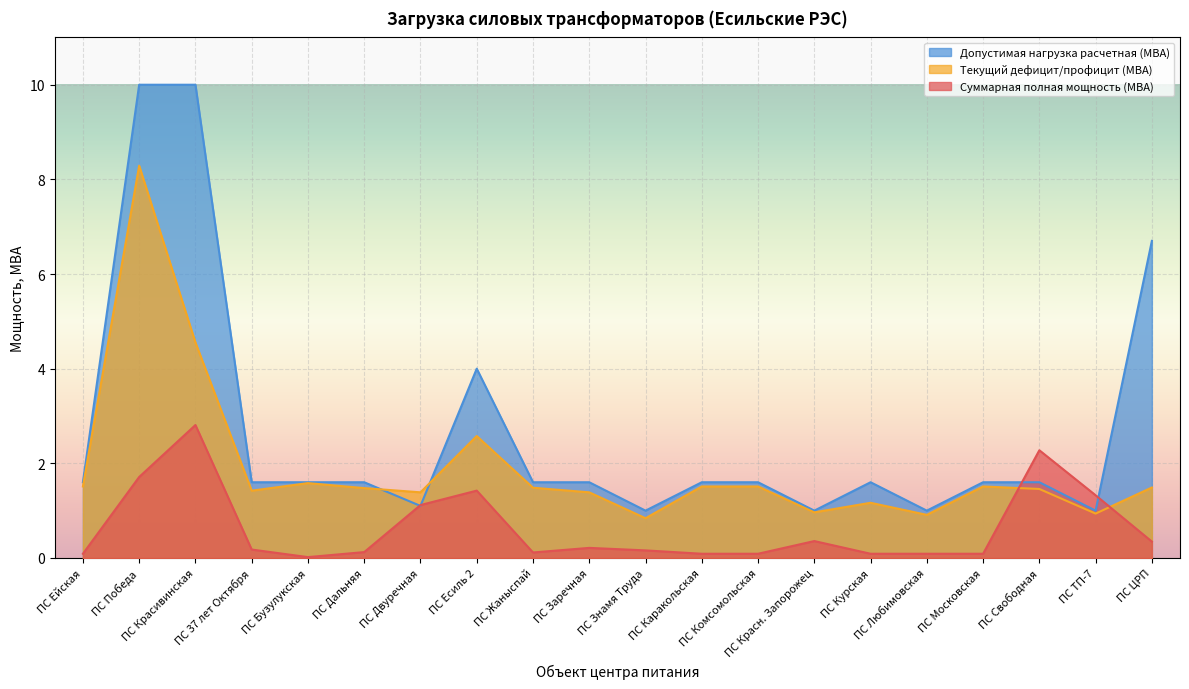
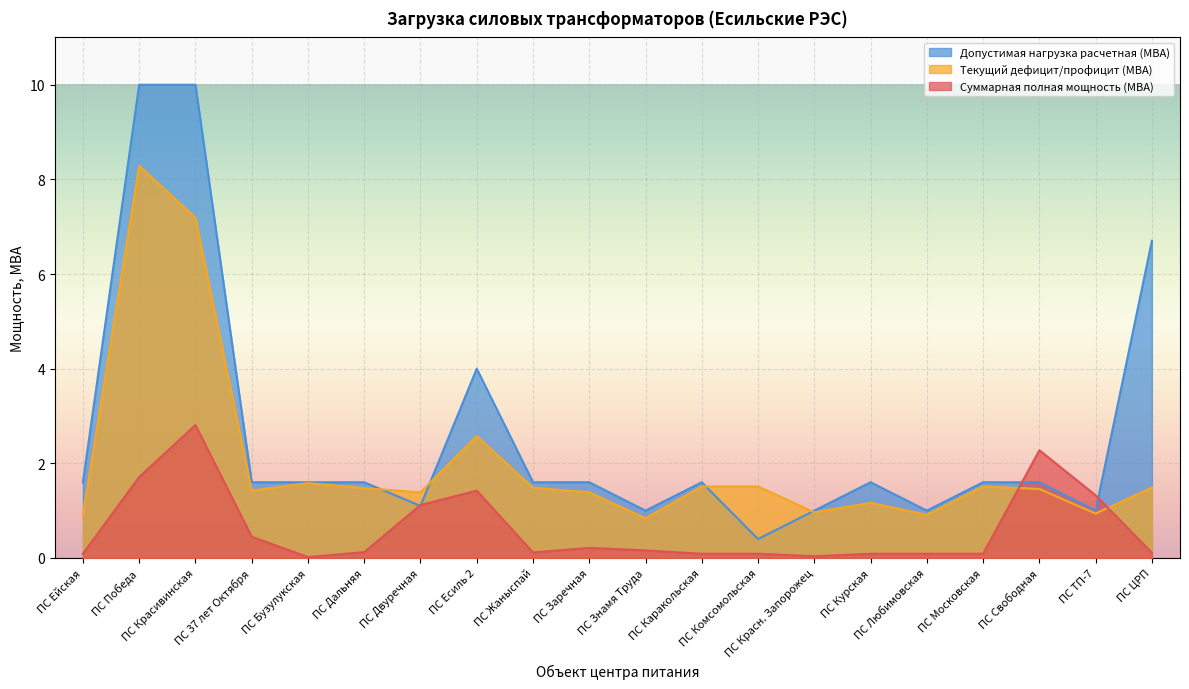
  {
    "Допустимая нагрузка расчетная (МВА)": {
      "ПС Ейская": 1.6,
      "ПС Победа": 10.0,
      "ПС Красивинская": 10.0,
      "ПС 37 лет Октября": 1.6,
      "ПС Дальняя": 1.6,
      "ПС Есиль 2": 4.0,
      "ПС Жаныспай": 1.6,
      "ПС Заречная": 1.6,
      "ПС Знамя Труда": 1.0,
      "ПС Каракольская": 1.6,
-     "ПС Комсомольская": 1.6,
+     "ПС Комсомольская": 0.4,
      "ПС Курская": 1.6,
      "ПС Любимовская": 1.0,
      "ПС Московская": 1.6,
      "ПС Свободная": 1.6,
      "ПС ТП-7": 1.0,
      "ПС ЦРП": 6.7
    },
    "Текущий дефицит/профицит (МВА)": {
-     "ПС Ейская": 1.5,
+     "ПС Ейская": 0.9,
      "ПС Победа": 8.3,
-     "ПС Красивинская": 4.6,
+     "ПС Красивинская": 7.2,
      "ПС 37 лет Октября": 1.4,
      "ПС Дальняя": 1.5,
      "ПС Двуречная": 1.4,
      "ПС Есиль 2": 2.6,
      "ПС Жаныспай": 1.5,
      "ПС Заречная": 1.4,
      "ПС Знамя Труда": 0.8,
      "ПС Каракольская": 1.5,
      "ПС Комсомольская": 1.5,
      "ПС Курская": 1.2,
      "ПС Любимовская": 0.9,
      "ПС Московская": 1.5,
      "ПС Свободная": 1.5,
      "ПС ТП-7": 0.9,
      "ПС ЦРП": 1.5
    },
    "Суммарная полная мощность (МВА)": {
      "ПС Ейская": 0.1,
      "ПС Победа": 1.7,
      "ПС Красивинская": 2.8,
-     "ПС 37 лет Октября": 0.2,
+     "ПС 37 лет Октября": 0.4,
      "ПС Бузулукская": 0.0,
      "ПС Дальняя": 0.1,
      "ПС Есиль 2": 1.4,
      "ПС Жаныспай": 0.1,
      "ПС Заречная": 0.2,
      "ПС Знамя Труда": 0.2,
      "ПС Каракольская": 0.1,
      "ПС Комсомольская": 0.1,
-     "ПС Красн. Запорожец": 0.4,
+     "ПС Красн. Запорожец": 0.0,
      "ПС Курская": 0.1,
      "ПС Любимовская": 0.1,
      "ПС Московская": 0.1,
      "ПС Свободная": 2.3,
      "ПС ТП-7": 1.3,
-     "ПС ЦРП": 0.3
+     "ПС ЦРП": 0.1
    }
  }
